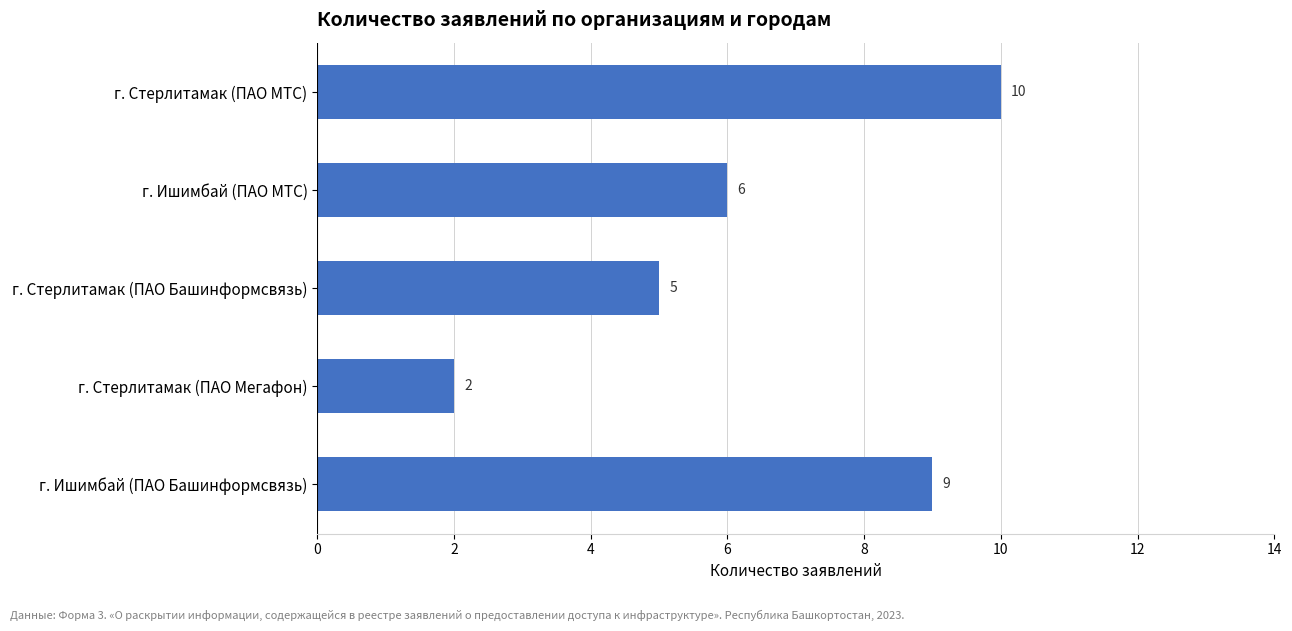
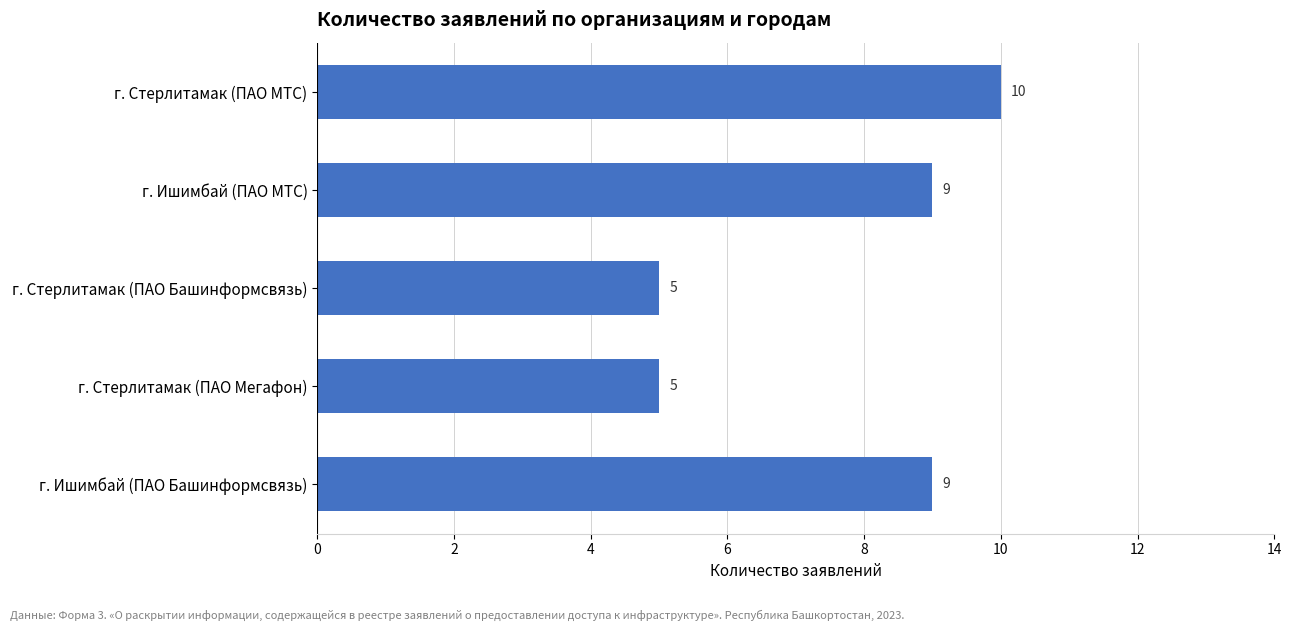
  {
    "г. Стерлитамак (ПАО МТС)": 10,
-   "г. Ишимбай (ПАО МТС)": 6,
+   "г. Ишимбай (ПАО МТС)": 9,
    "г. Стерлитамак (ПАО Башинформсвязь)": 5,
-   "г. Стерлитамак (ПАО Мегафон)": 2,
+   "г. Стерлитамак (ПАО Мегафон)": 5,
    "г. Ишимбай (ПАО Башинформсвязь)": 9
  }
